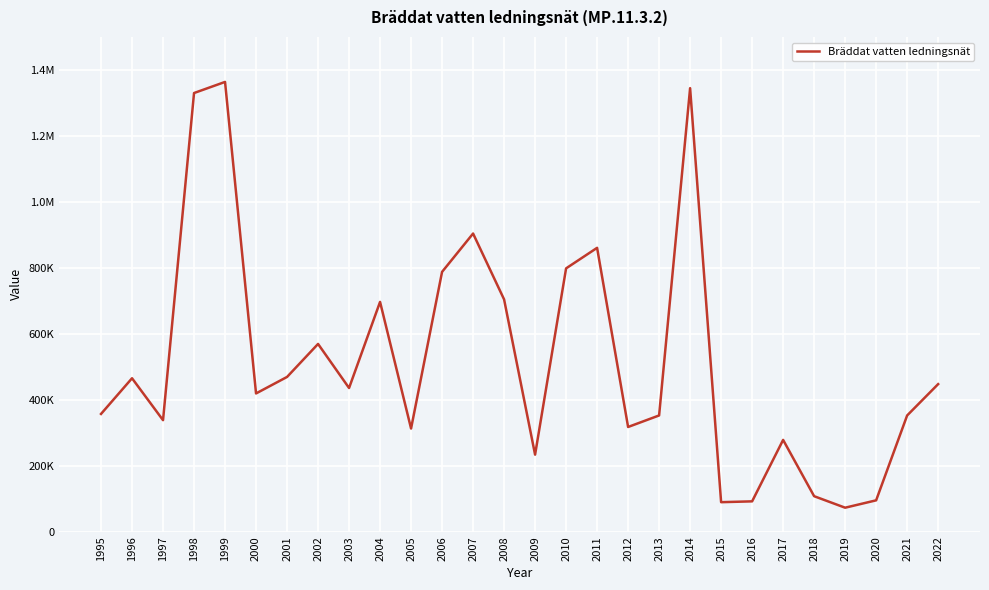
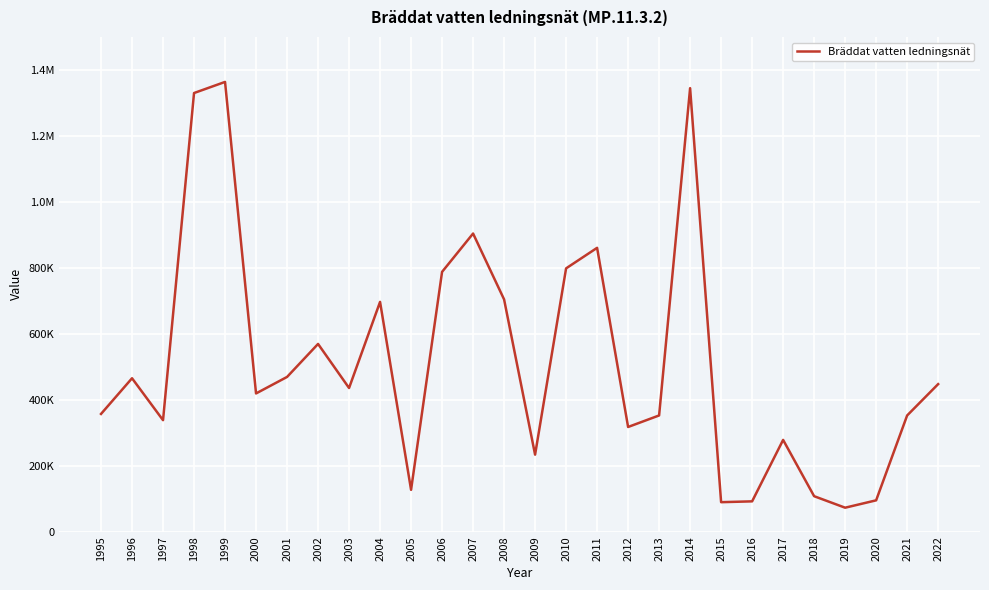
  {
    "1995": 360000,
    "1996": 470000,
    "1997": 340000,
    "1998": 1330000,
    "1999": 1360000,
    "2000": 420000,
    "2001": 470000,
    "2002": 570000,
    "2003": 440000,
    "2004": 700000,
-   "2005": 310000,
+   "2005": 130000,
    "2006": 790000,
    "2007": 900000,
    "2008": 700000,
    "2009": 230000,
    "2010": 800000,
    "2011": 860000,
    "2012": 320000,
    "2013": 350000,
    "2014": 1340000,
    "2015": 90000,
    "2016": 90000,
    "2017": 280000,
    "2018": 110000,
    "2019": 70000,
    "2020": 100000,
    "2021": 350000,
    "2022": 450000
  }
